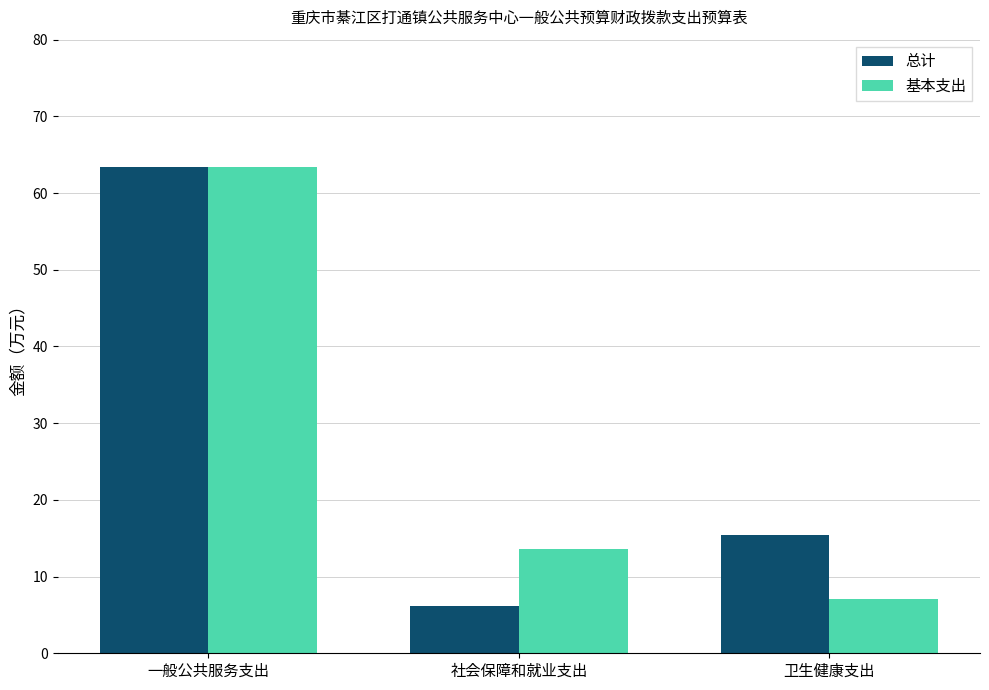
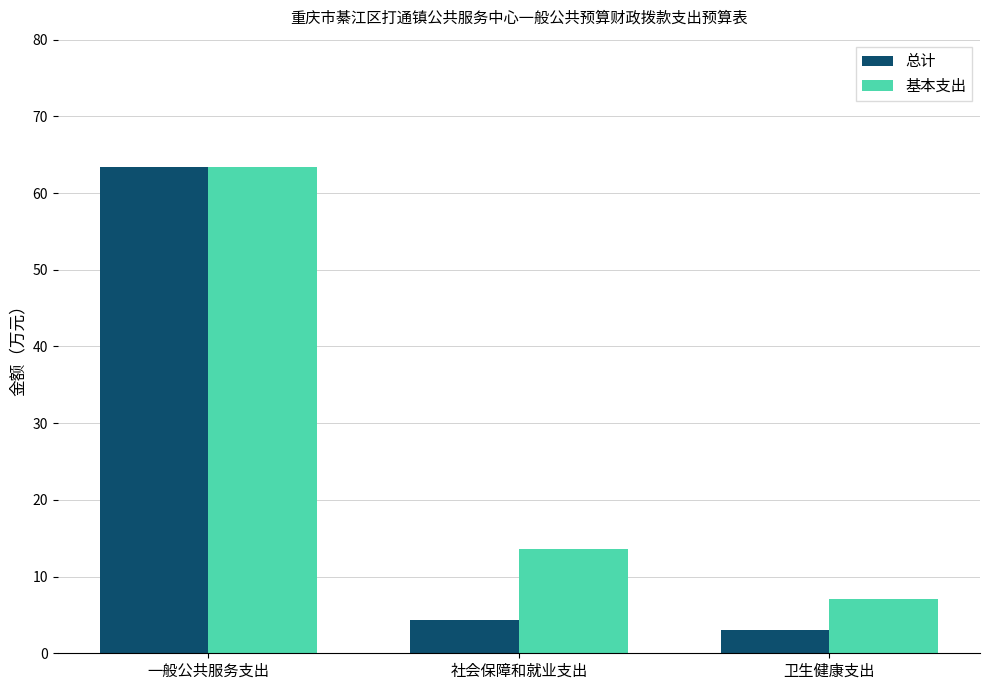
  {
    "总计": {
      "一般公共服务支出": 63,
-     "社会保障和就业支出": 6,
-     "卫生健康支出": 15
+     "社会保障和就业支出": 4,
+     "卫生健康支出": 3
    },
    "基本支出": {
      "一般公共服务支出": 63,
      "社会保障和就业支出": 14,
      "卫生健康支出": 7
    }
  }
